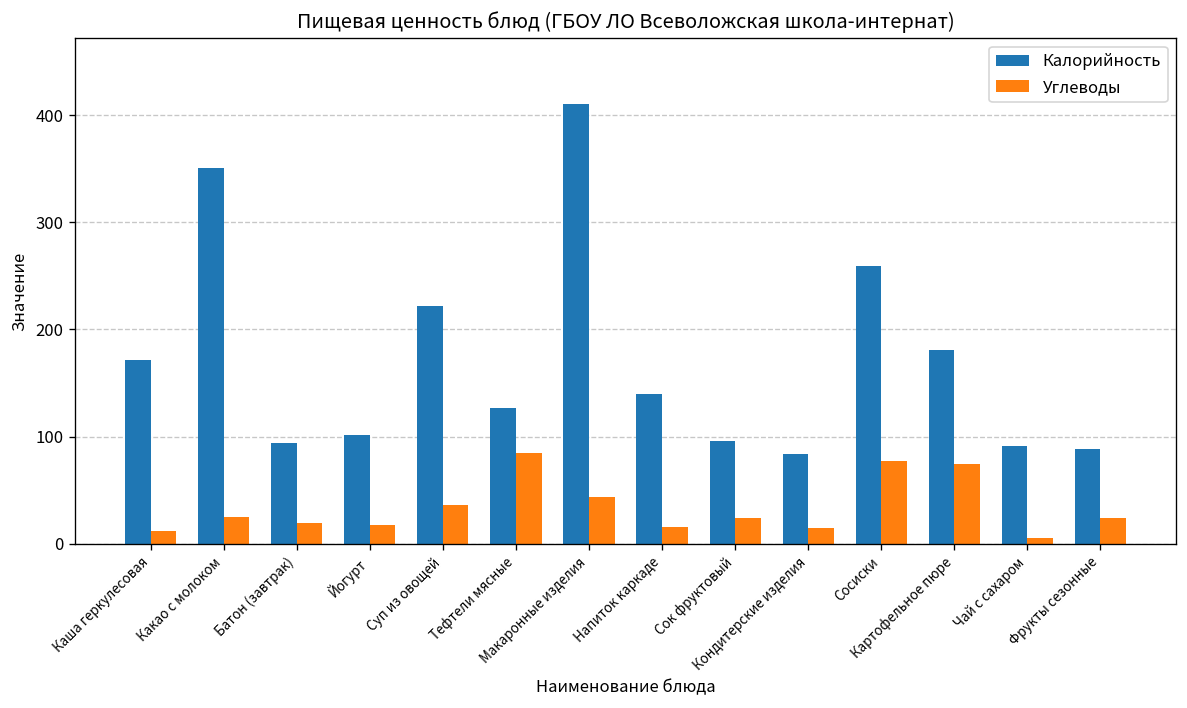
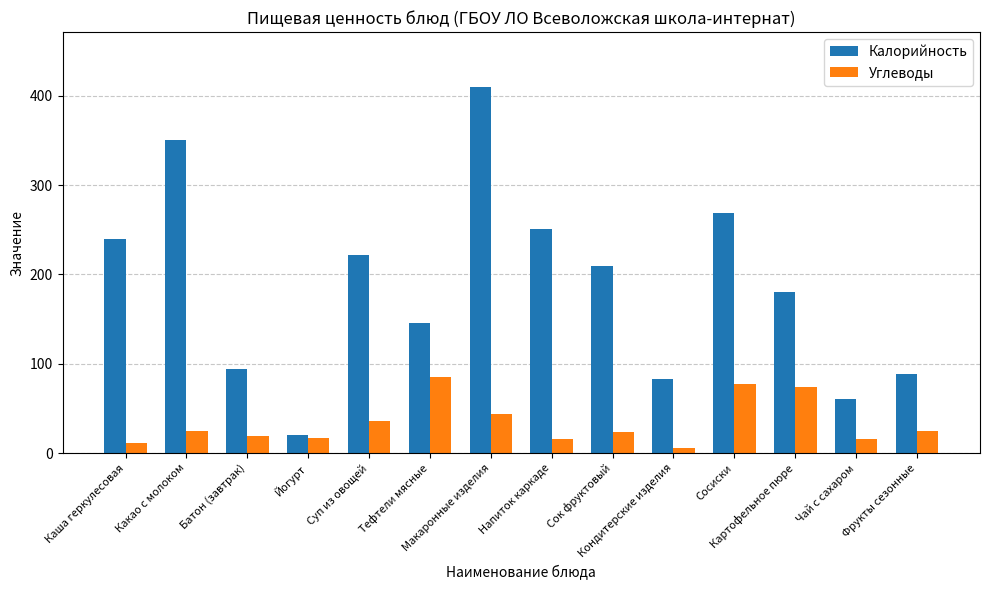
  {
    "Калорийность": {
-     "Каша геркулесовая": 170,
+     "Каша геркулесовая": 240,
      "Какао с молоком": 350,
      "Батон (завтрак)": 90,
-     "Йогурт": 100,
+     "Йогурт": 20,
      "Суп из овощей": 220,
-     "Тефтели мясные": 130,
+     "Тефтели мясные": 150,
      "Макаронные изделия": 410,
-     "Напиток каркаде": 140,
-     "Сок фруктовый": 100,
+     "Напиток каркаде": 250,
+     "Сок фруктовый": 210,
      "Кондитерские изделия": 80,
-     "Сосиски": 260,
+     "Сосиски": 270,
      "Картофельное пюре": 180,
-     "Чай с сахаром": 90,
+     "Чай с сахаром": 60,
      "Фрукты сезонные": 90
    },
    "Углеводы": {
      "Каша геркулесовая": 10,
      "Какао с молоком": 20,
      "Батон (завтрак)": 20,
      "Йогурт": 20,
      "Суп из овощей": 40,
      "Тефтели мясные": 80,
      "Макаронные изделия": 40,
      "Напиток каркаде": 20,
      "Сок фруктовый": 20,
-     "Кондитерские изделия": 15,
+     "Кондитерские изделия": 6,
      "Сосиски": 80,
      "Картофельное пюре": 70,
-     "Чай с сахаром": 10,
+     "Чай с сахаром": 20,
      "Фрукты сезонные": 20
    }
  }
